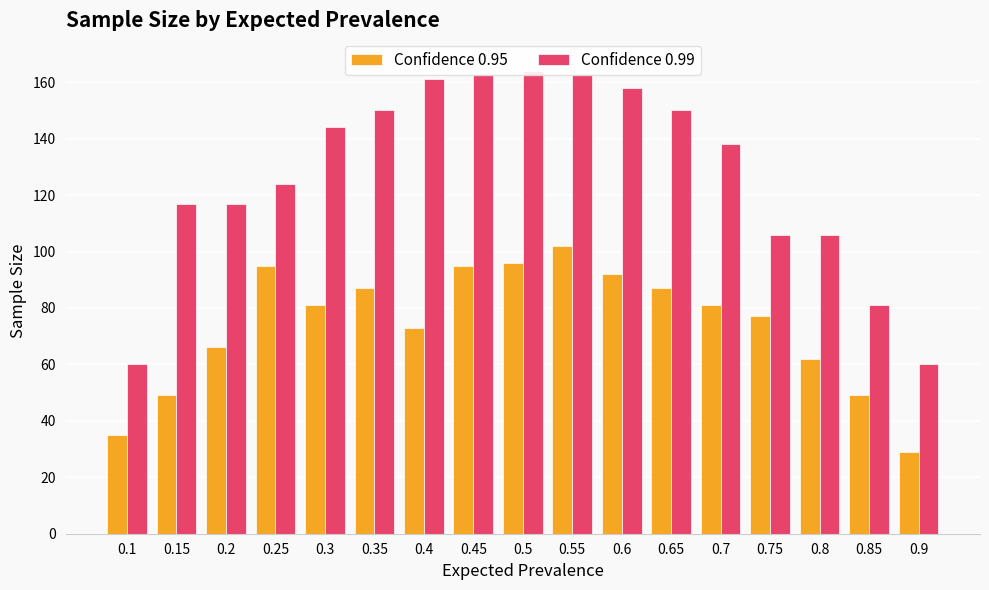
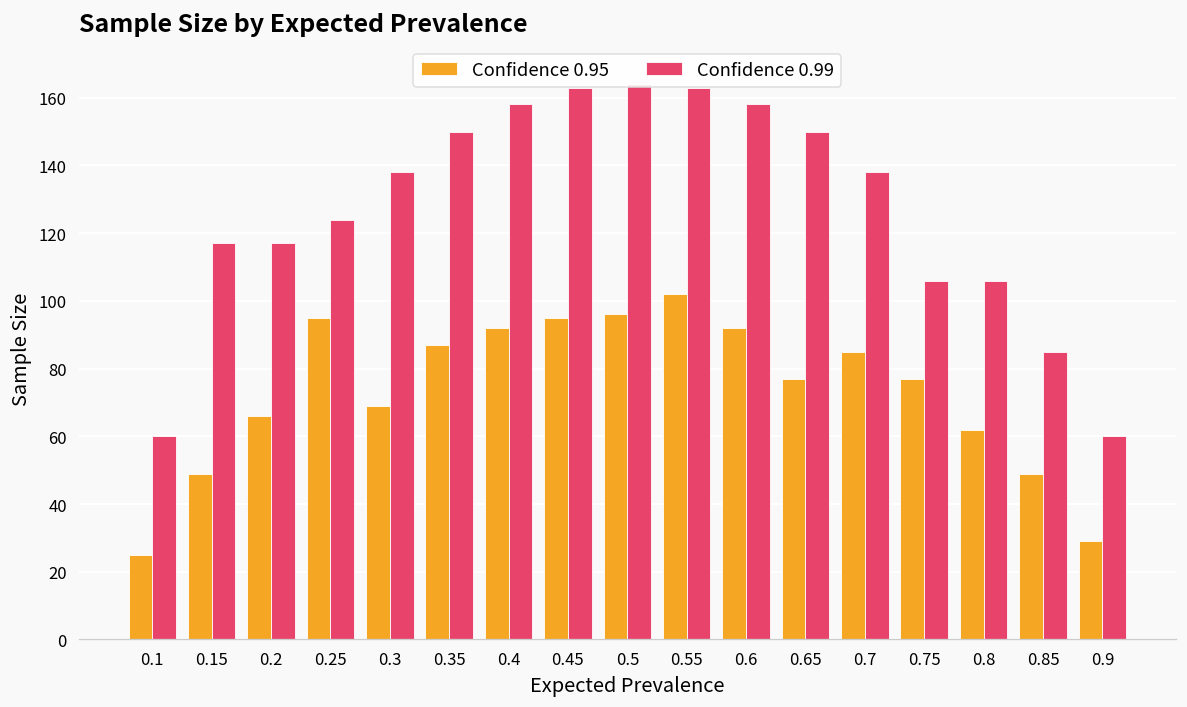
  {
    "Confidence 0.95": {
-     "0.1": 35,
+     "0.1": 25,
      "0.15": 49,
      "0.2": 66,
      "0.25": 95,
-     "0.3": 81,
+     "0.3": 69,
      "0.35": 87,
-     "0.4": 73,
+     "0.4": 92,
      "0.45": 95,
      "0.5": 96,
      "0.55": 102,
      "0.6": 92,
-     "0.65": 87,
-     "0.7": 81,
+     "0.65": 77,
+     "0.7": 85,
      "0.75": 77,
      "0.8": 62,
      "0.85": 49,
      "0.9": 29
    },
    "Confidence 0.99": {
      "0.1": 60,
      "0.15": 117,
      "0.2": 117,
      "0.25": 124,
-     "0.3": 144,
+     "0.3": 138,
      "0.35": 150,
-     "0.4": 161,
+     "0.4": 158,
      "0.6": 158,
      "0.65": 150,
      "0.7": 138,
      "0.75": 106,
      "0.8": 106,
-     "0.85": 81,
+     "0.85": 85,
      "0.9": 60
    }
  }
